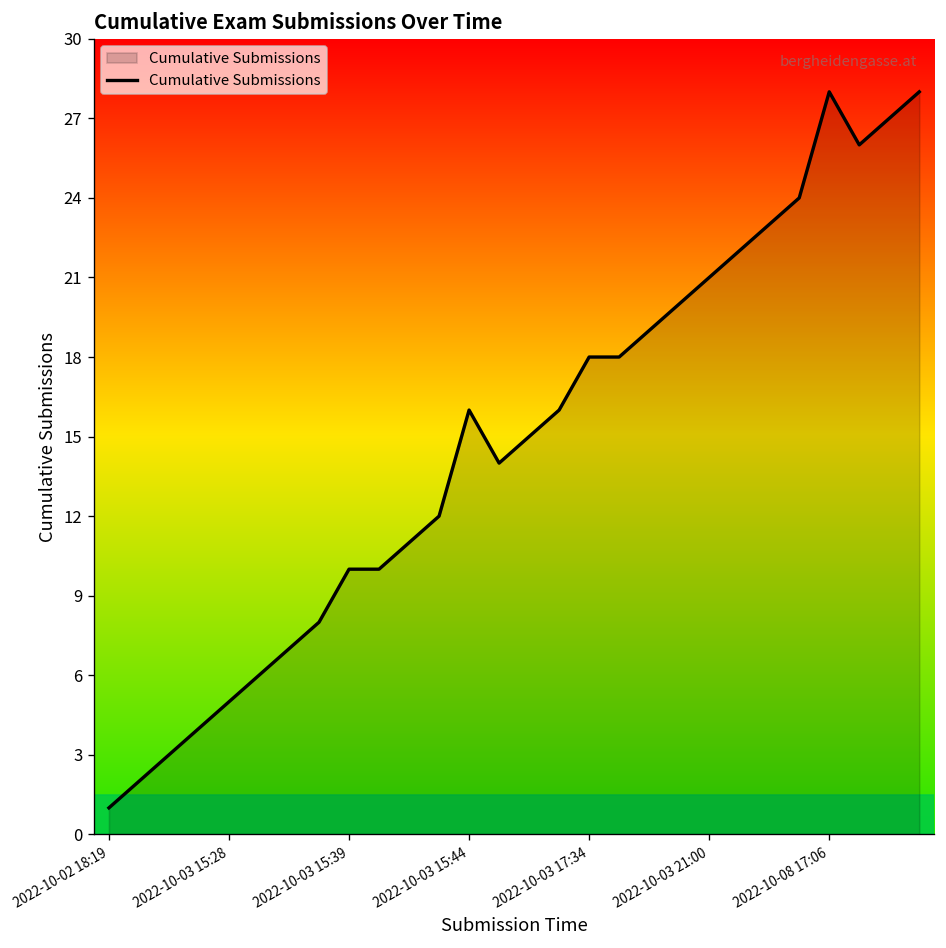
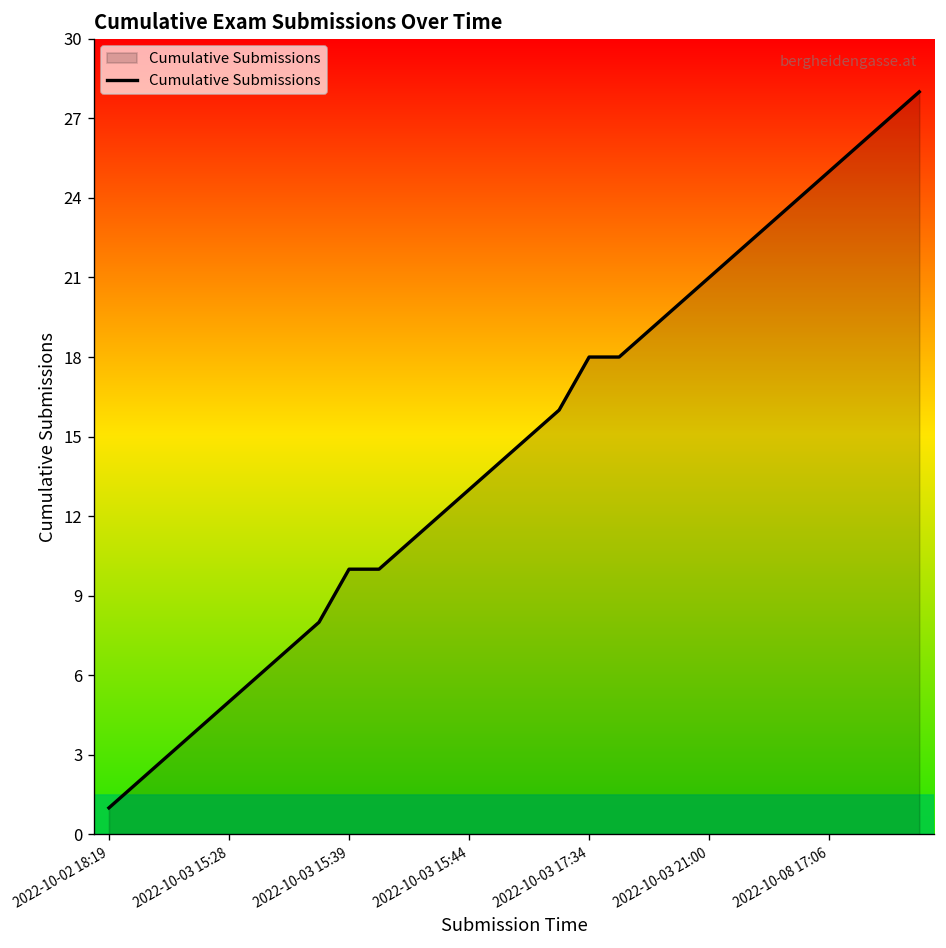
  {
    "2022-10-03 15:39": 10,
-   "2022-10-03 15:44": 16,
+   "2022-10-03 15:44": 13,
    "2022-10-03 17:34": 18,
    "2022-10-03 21:00": 21,
-   "2022-10-08 17:06": 28
+   "2022-10-08 17:06": 25
  }
